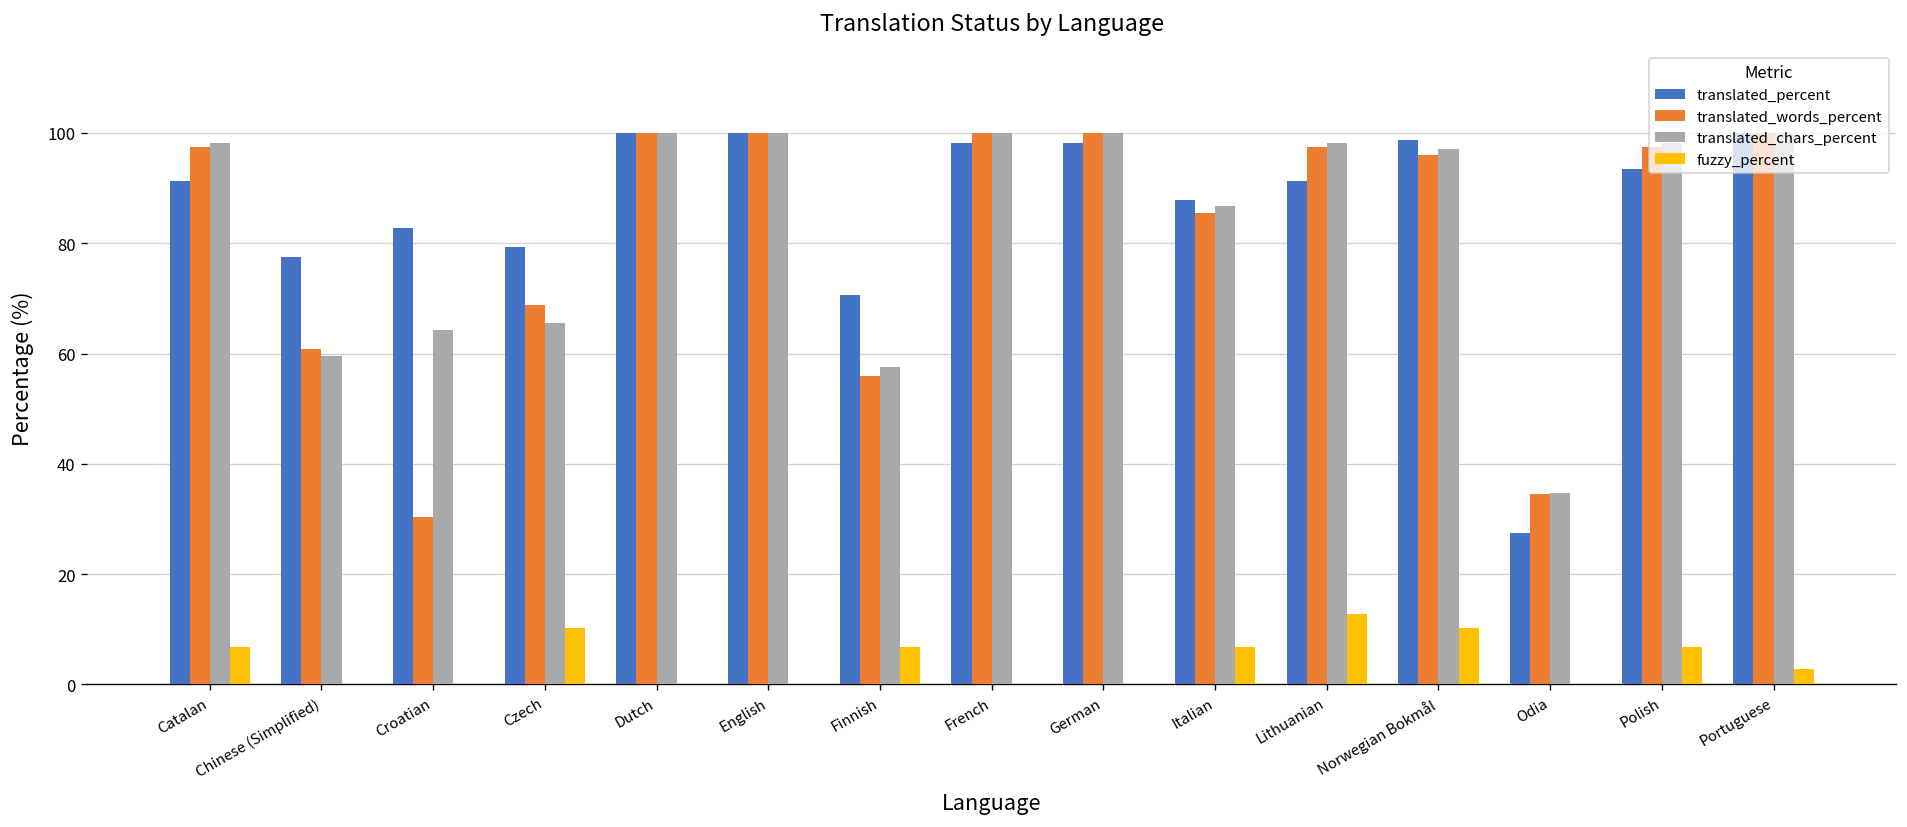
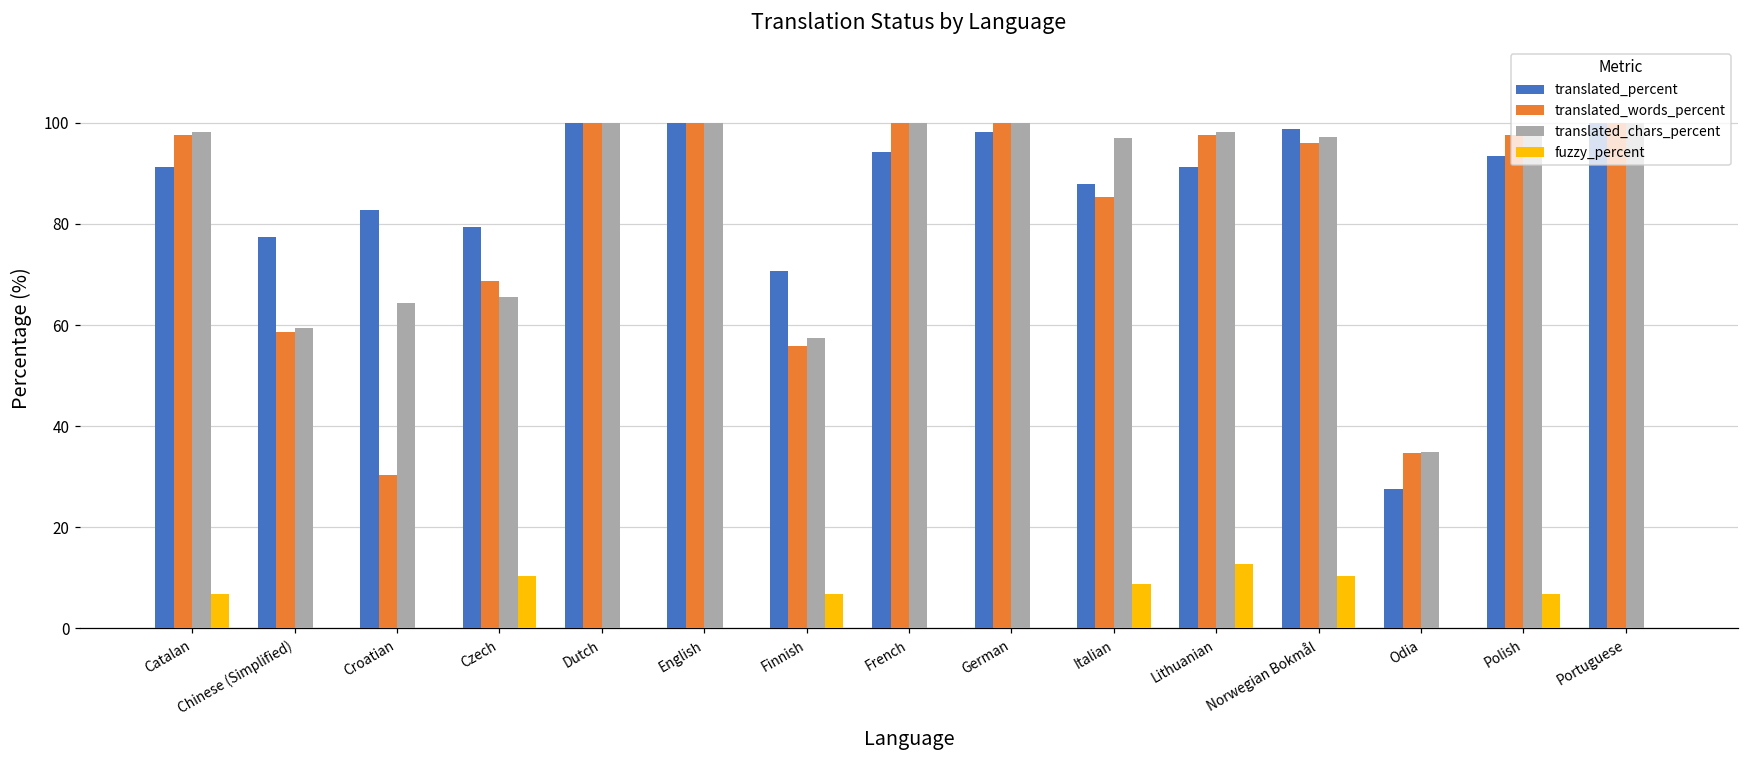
  {
    "translated_percent": {
      "Catalan": 91,
      "Chinese (Simplified)": 78,
      "Croatian": 83,
      "Czech": 79,
      "Dutch": 100,
      "English": 100,
      "Finnish": 71,
-     "French": 98,
+     "French": 94,
      "German": 98,
      "Italian": 88,
      "Lithuanian": 91,
      "Norwegian Bokmål": 99,
      "Odia": 28,
      "Polish": 94
    },
    "translated_words_percent": {
      "Catalan": 98,
-     "Chinese (Simplified)": 61,
+     "Chinese (Simplified)": 59,
      "Croatian": 30,
      "Czech": 69,
      "Dutch": 100,
      "English": 100,
      "Finnish": 56,
      "French": 100,
      "German": 100,
      "Italian": 85,
      "Lithuanian": 98,
      "Norwegian Bokmål": 96,
      "Odia": 35
    },
    "translated_chars_percent": {
      "Catalan": 98,
      "Chinese (Simplified)": 60,
      "Croatian": 64,
      "Czech": 66,
      "Dutch": 100,
      "English": 100,
      "Finnish": 58,
      "French": 100,
      "German": 100,
-     "Italian": 87,
+     "Italian": 97,
      "Lithuanian": 98,
      "Norwegian Bokmål": 97,
      "Odia": 35
    },
    "fuzzy_percent": {
      "Catalan": 7,
      "Chinese (Simplified)": 0,
      "Croatian": 0,
      "Czech": 10,
      "Dutch": 0,
      "English": 0,
      "Finnish": 7,
      "French": 0,
      "German": 0,
-     "Italian": 7,
+     "Italian": 9,
      "Lithuanian": 13,
      "Norwegian Bokmål": 10,
      "Odia": 0,
      "Polish": 7,
-     "Portuguese": 3
+     "Portuguese": 0
    }
  }
